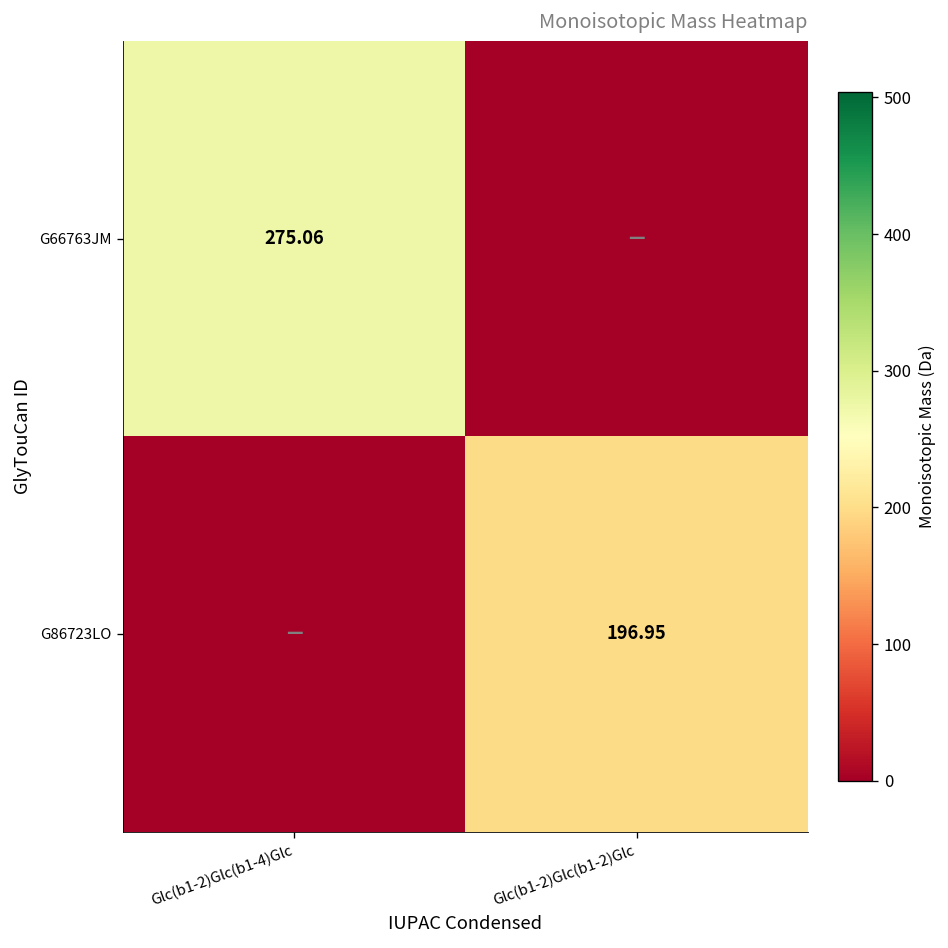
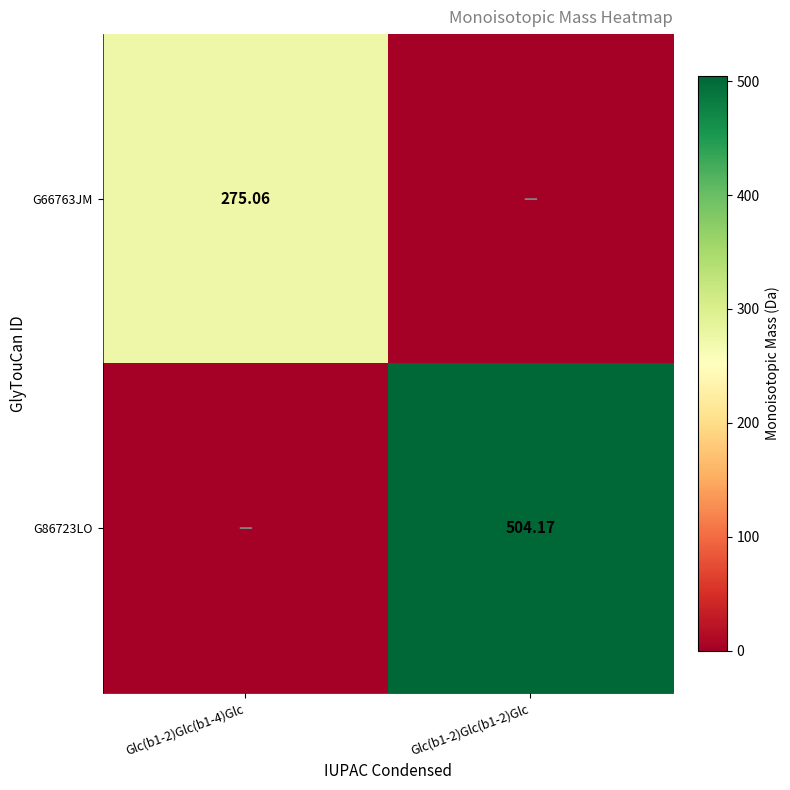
  {
    "G66763JM": {
      "Glc(b1-2)Glc(b1-4)Glc": 275.06
    },
    "G86723LO": {
-     "Glc(b1-2)Glc(b1-2)Glc": 196.95
+     "Glc(b1-2)Glc(b1-2)Glc": 504.17
    }
  }
